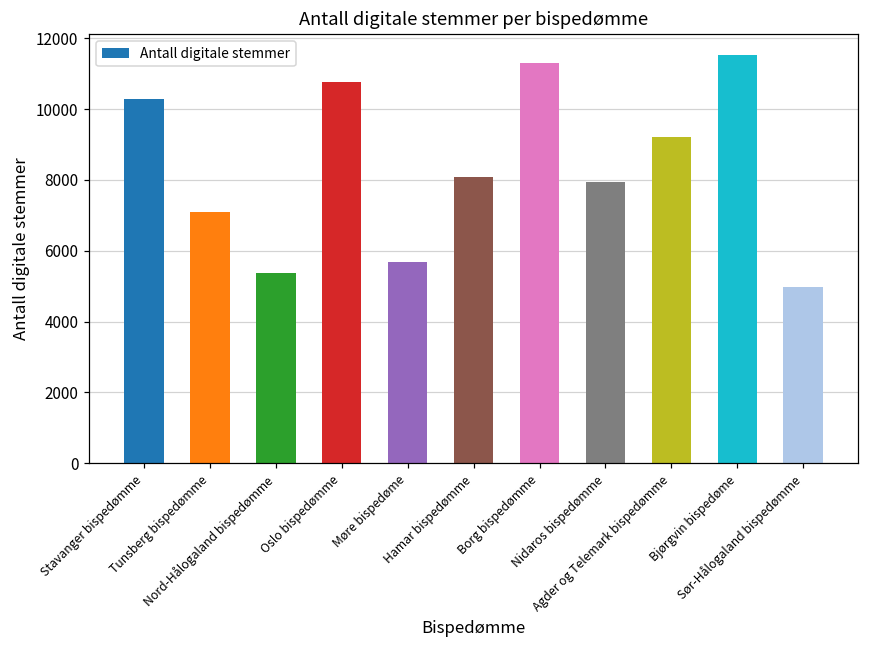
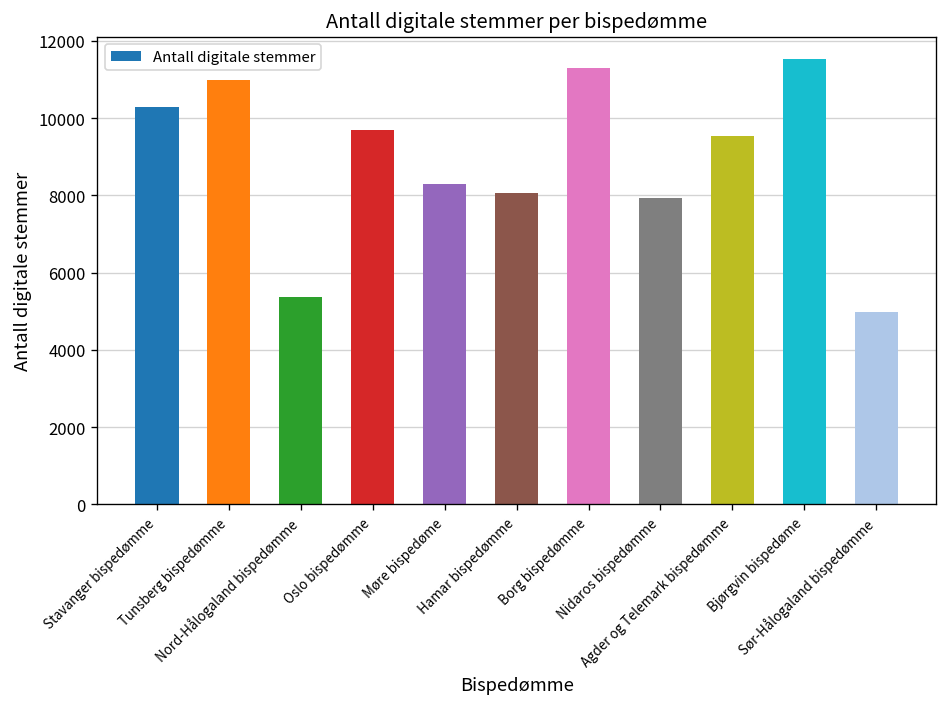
  {
    "Stavanger bispedømme": 10300,
-   "Tunsberg bispedømme": 7100,
+   "Tunsberg bispedømme": 11000,
    "Nord-Hålogaland bispedømme": 5400,
-   "Oslo bispedømme": 10800,
-   "Møre bispedøme": 5700,
+   "Oslo bispedømme": 9700,
+   "Møre bispedøme": 8300,
    "Hamar bispedømme": 8100,
    "Borg bispedømme": 11300,
    "Nidaros bispedømme": 7900,
-   "Agder og Telemark bispedømme": 9200,
+   "Agder og Telemark bispedømme": 9500,
    "Bjørgvin bispedøme": 11500,
    "Sør-Hålogaland bispedømme": 5000
  }
